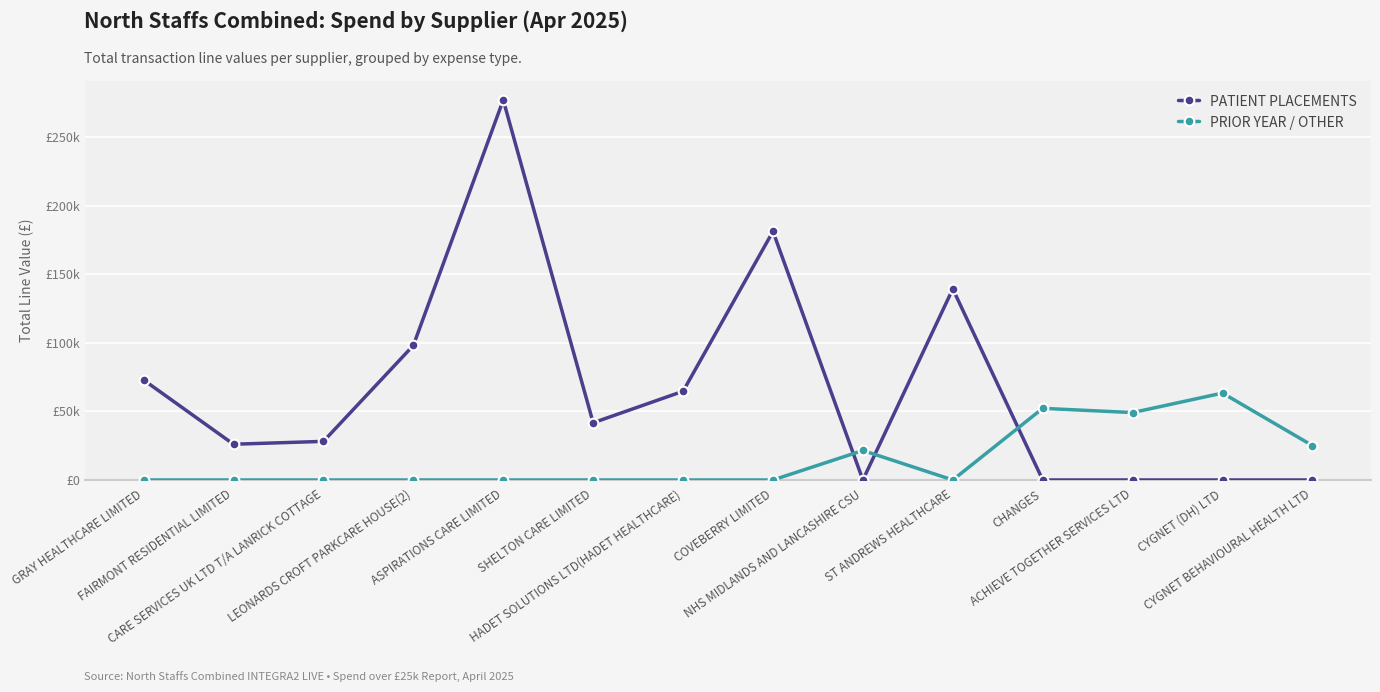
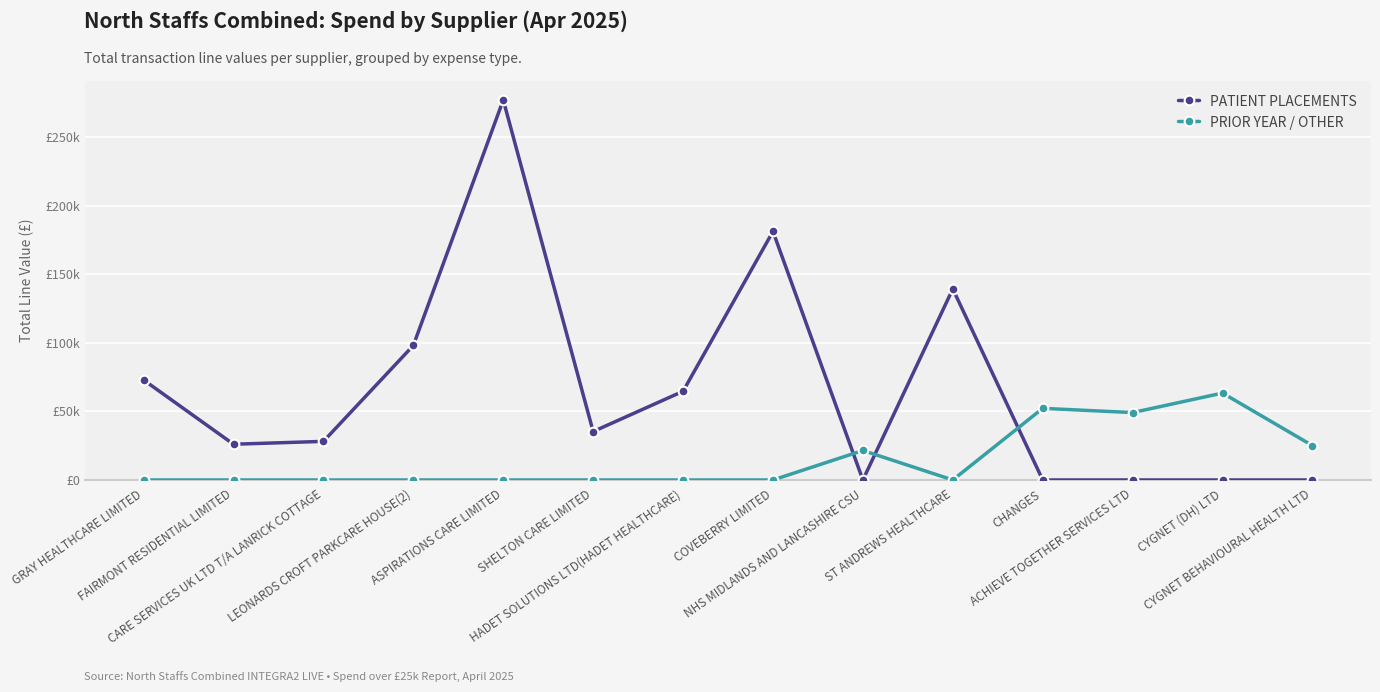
  {
    "PATIENT PLACEMENTS": {
      "GRAY HEALTHCARE LIMITED": "£73000",
      "FAIRMONT RESIDENTIAL LIMITED": "£26000",
      "CARE SERVICES UK LTD T/A LANRICK COTTAGE": "£28000",
      "LEONARDS CROFT PARKCARE HOUSE(2)": "£98000",
      "ASPIRATIONS CARE LIMITED": "£277000",
-     "SHELTON CARE LIMITED": "£42000",
+     "SHELTON CARE LIMITED": "£35000",
      "HADET SOLUTIONS LTD(HADET HEALTHCARE)": "£65000",
      "COVEBERRY LIMITED": "£181000",
      "NHS MIDLANDS AND LANCASHIRE CSU": "£0",
      "ST ANDREWS HEALTHCARE": "£139000",
      "CHANGES": "£0",
      "ACHIEVE TOGETHER SERVICES LTD": "£0",
      "CYGNET (DH) LTD": "£0",
      "CYGNET BEHAVIOURAL HEALTH LTD": "£0"
    },
    "PRIOR YEAR / OTHER": {
      "GRAY HEALTHCARE LIMITED": "£0",
      "FAIRMONT RESIDENTIAL LIMITED": "£0",
      "CARE SERVICES UK LTD T/A LANRICK COTTAGE": "£0",
      "LEONARDS CROFT PARKCARE HOUSE(2)": "£0",
      "ASPIRATIONS CARE LIMITED": "£0",
      "SHELTON CARE LIMITED": "£0",
      "HADET SOLUTIONS LTD(HADET HEALTHCARE)": "£0",
      "COVEBERRY LIMITED": "£0",
      "NHS MIDLANDS AND LANCASHIRE CSU": "£21000",
      "ST ANDREWS HEALTHCARE": "£0",
      "CHANGES": "£52000",
      "ACHIEVE TOGETHER SERVICES LTD": "£49000",
      "CYGNET (DH) LTD": "£63000",
      "CYGNET BEHAVIOURAL HEALTH LTD": "£25000"
    }
  }
